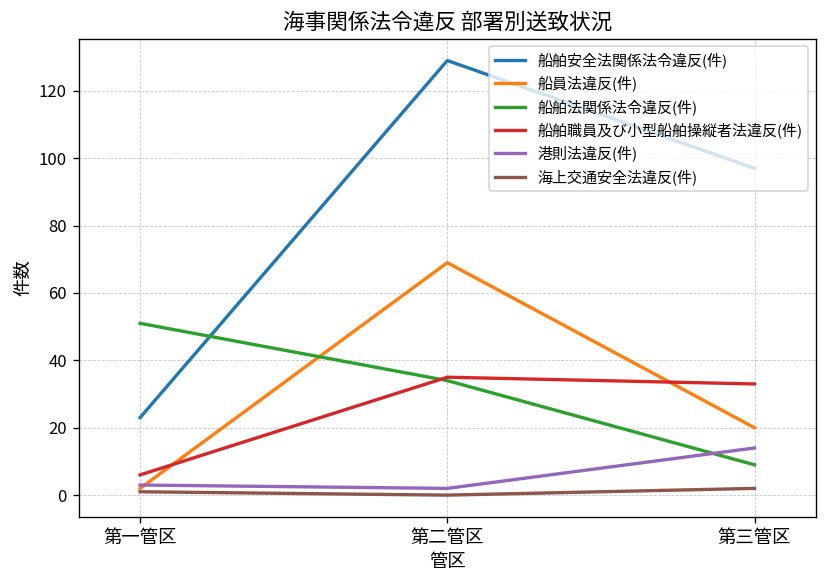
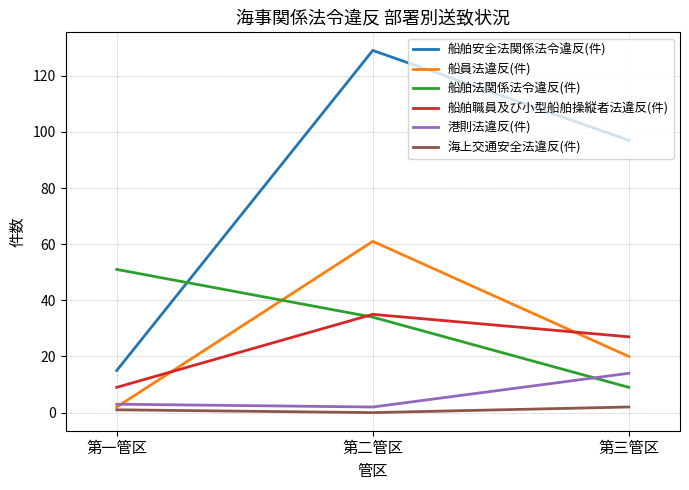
  {
    "船舶安全法関係法令違反(件)": {
-     "第一管区": 23,
+     "第一管区": 15,
      "第二管区": 129
    },
    "船員法違反(件)": {
      "第一管区": 2,
-     "第二管区": 69,
+     "第二管区": 61,
      "第三管区": 20
    },
    "船舶法関係法令違反(件)": {
      "第一管区": 51,
      "第二管区": 34,
      "第三管区": 9
    },
    "船舶職員及び小型船舶操縦者法違反(件)": {
-     "第一管区": 6,
+     "第一管区": 9,
      "第二管区": 35,
-     "第三管区": 33
+     "第三管区": 27
    },
    "港則法違反(件)": {
      "第一管区": 3,
      "第二管区": 2,
      "第三管区": 14
    },
    "海上交通安全法違反(件)": {
      "第一管区": 1,
      "第二管区": 0,
      "第三管区": 2
    }
  }
